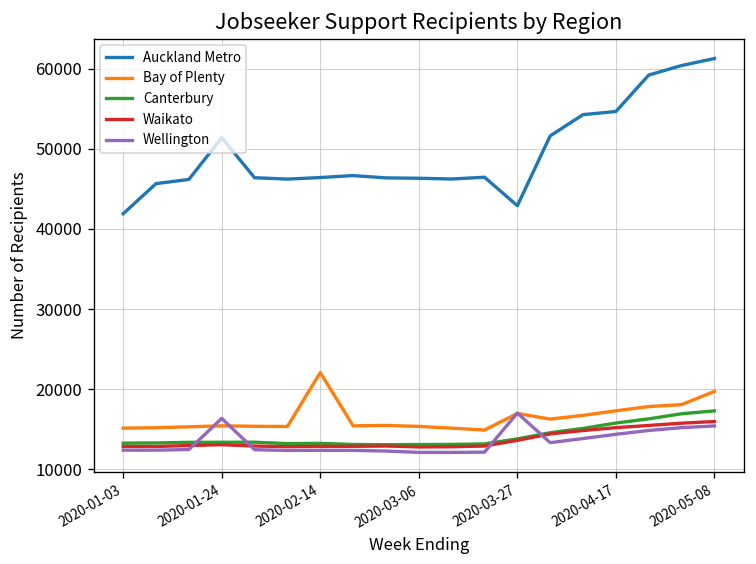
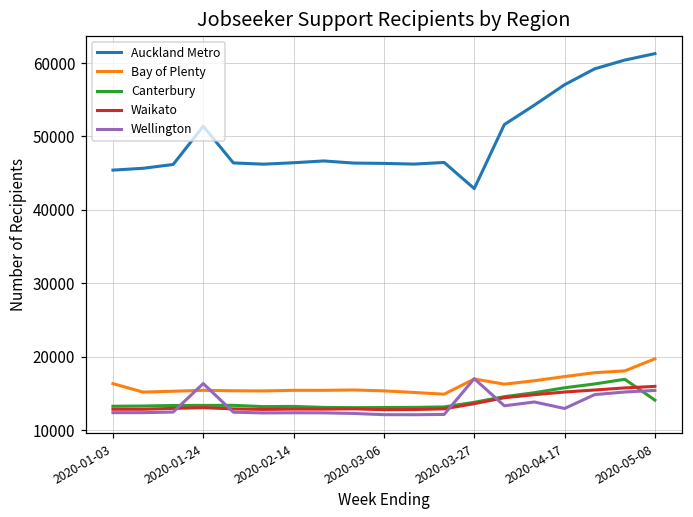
  {
    "Auckland Metro": {
-     "2020-01-03": 42000,
+     "2020-01-03": 45000,
      "2020-02-14": 46000,
      "2020-03-06": 46000,
      "2020-03-27": 43000,
-     "2020-04-17": 55000,
+     "2020-04-17": 57000,
      "2020-05-08": 61000
    },
    "Bay of Plenty": {
-     "2020-01-03": 15000,
+     "2020-01-03": 16000,
      "2020-01-24": 15000,
-     "2020-02-14": 22000,
+     "2020-02-14": 15000,
      "2020-03-06": 15000,
      "2020-04-17": 17000,
      "2020-05-08": 20000
    },
    "Canterbury": {
      "2020-01-03": 13000,
      "2020-04-17": 16000,
-     "2020-05-08": 17000
+     "2020-05-08": 14000
    },
    "Waikato": {
      "2020-01-03": 13000,
      "2020-04-17": 15000,
      "2020-05-08": 16000
    },
    "Wellington": {
      "2020-01-03": 12000,
      "2020-01-24": 16000,
      "2020-02-14": 12000,
      "2020-03-06": 12000,
-     "2020-04-17": 14000,
+     "2020-04-17": 13000,
      "2020-05-08": 15000
    }
  }
